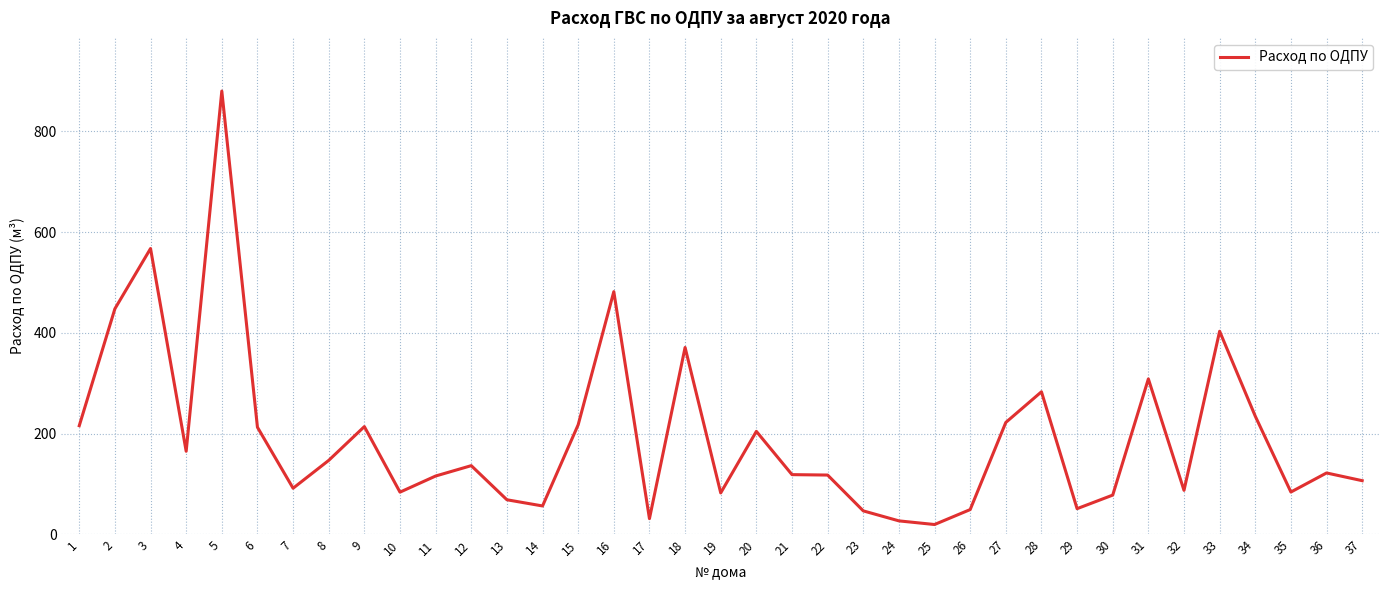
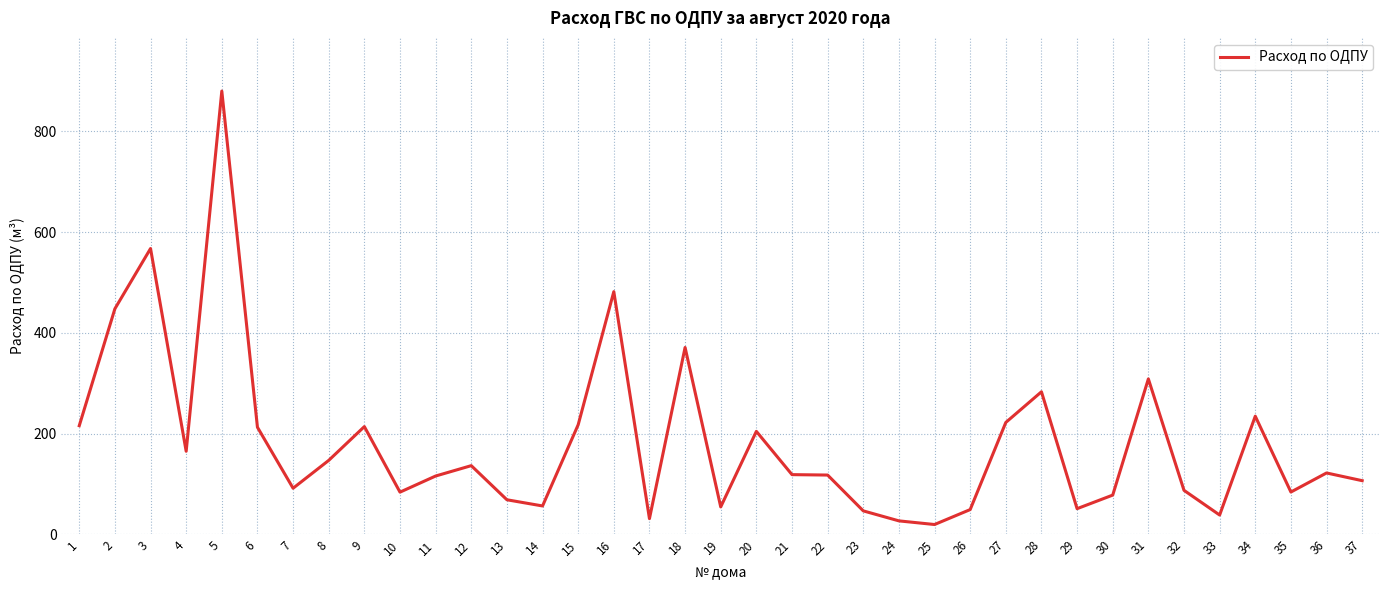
  {
    "1": 220,
    "2": 450,
    "3": 570,
    "4": 160,
    "5": 880,
    "6": 210,
    "7": 90,
    "8": 150,
    "9": 210,
    "10": 80,
    "11": 120,
    "12": 140,
    "13": 70,
    "14": 60,
    "15": 220,
    "16": 480,
    "17": 30,
    "18": 370,
-   "19": 80,
+   "19": 50,
    "20": 200,
    "21": 120,
    "22": 120,
    "23": 50,
    "24": 30,
    "25": 20,
    "26": 50,
    "27": 220,
    "28": 280,
    "29": 50,
    "30": 80,
    "31": 310,
    "32": 90,
-   "33": 400,
+   "33": 40,
    "34": 230,
    "35": 80,
    "36": 120,
    "37": 110
  }
